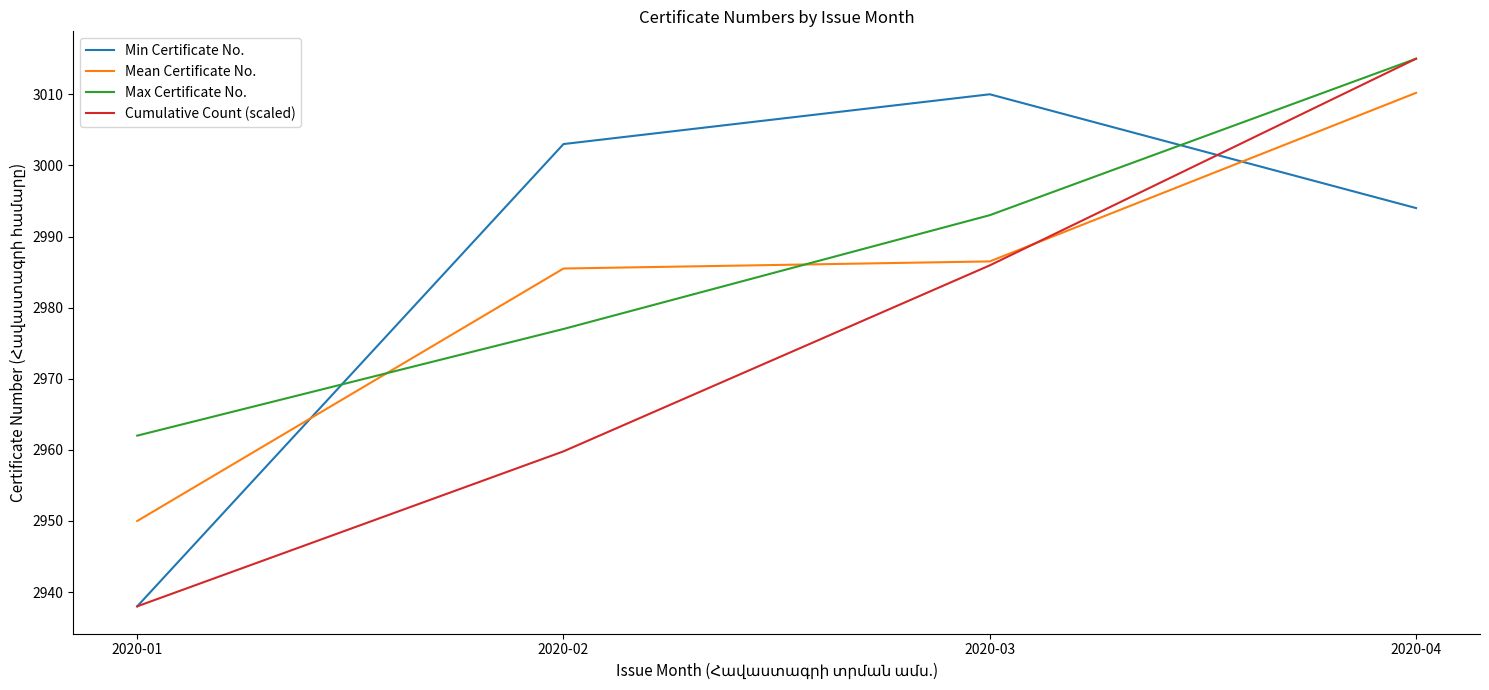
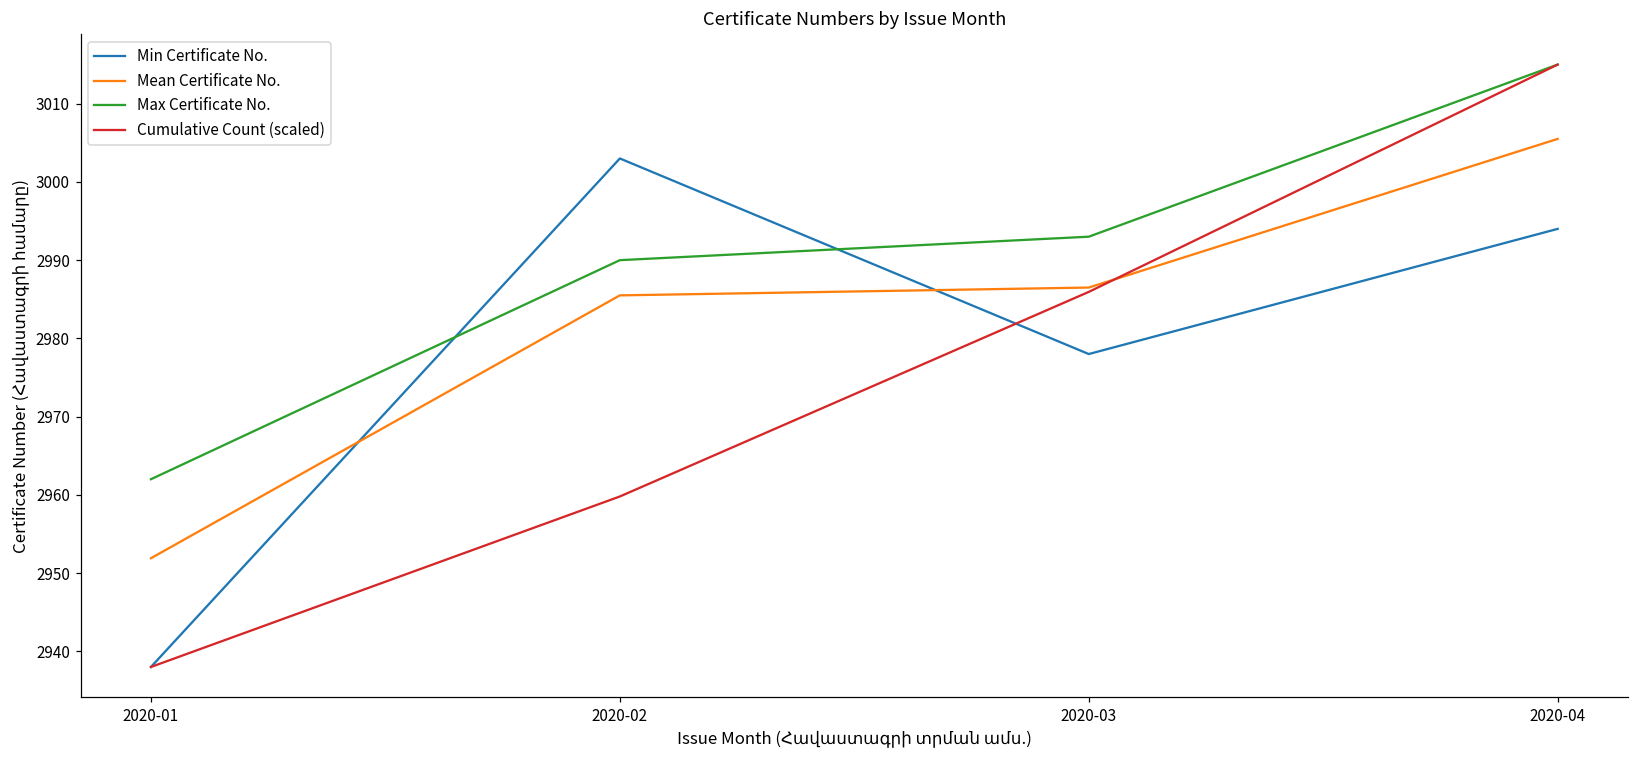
  {
    "Min Certificate No.": {
      "2020-02": 3003,
-     "2020-03": 3010,
+     "2020-03": 2978,
      "2020-04": 2994
    },
    "Mean Certificate No.": {
-     "2020-01": 2950,
+     "2020-01": 2952,
      "2020-02": 2986,
      "2020-03": 2987,
-     "2020-04": 3010
+     "2020-04": 3006
    },
    "Max Certificate No.": {
      "2020-01": 2962,
-     "2020-02": 2977,
+     "2020-02": 2990,
      "2020-03": 2993
    },
    "Cumulative Count (scaled)": {
      "2020-02": 2960,
      "2020-03": 2986
    }
  }
